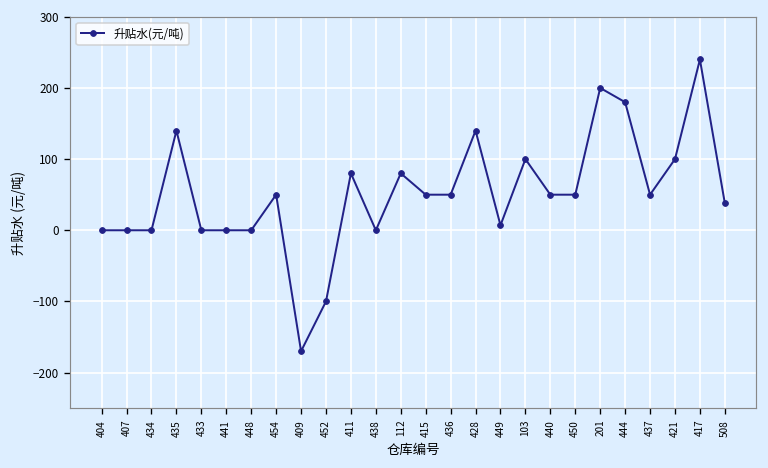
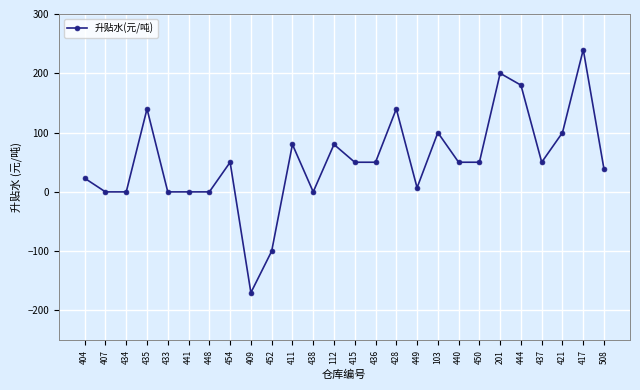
  {
-   "404": 0,
+   "404": 20,
    "407": 0,
    "434": 0,
    "435": 140,
    "433": 0,
    "441": 0,
    "448": 0,
    "454": 50,
    "409": -170,
    "452": -100,
    "411": 80,
    "438": 0,
    "112": 80,
    "415": 50,
    "436": 50,
    "428": 140,
    "449": 10,
    "103": 100,
    "440": 50,
    "450": 50,
    "201": 200,
    "444": 180,
    "437": 50,
    "421": 100,
    "417": 240,
    "508": 40
  }
